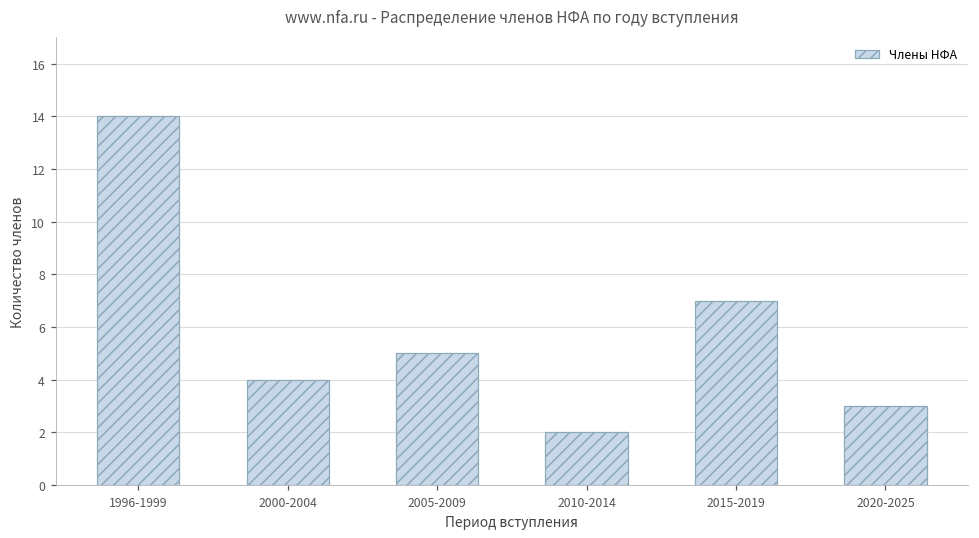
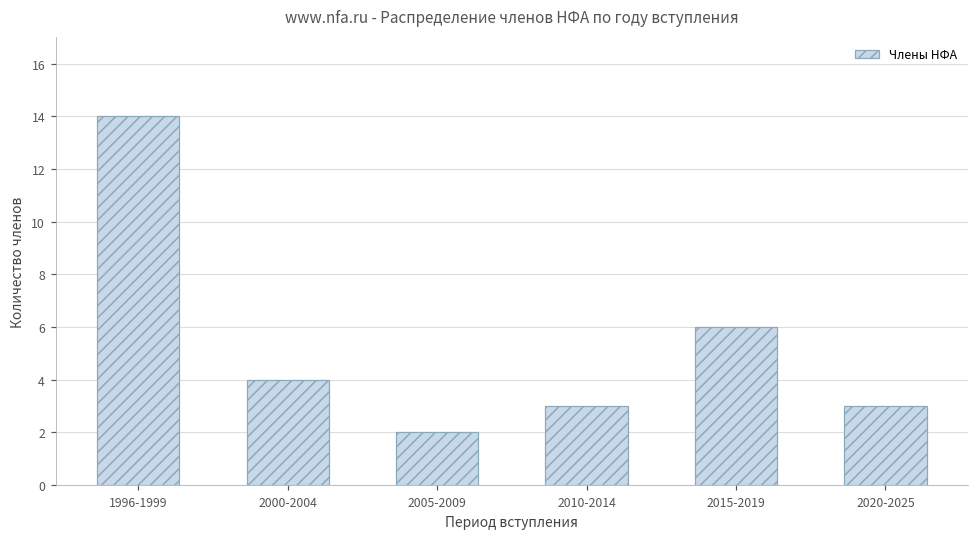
  {
    "1996-1999": 14,
    "2000-2004": 4,
-   "2005-2009": 5,
-   "2010-2014": 2,
-   "2015-2019": 7,
+   "2005-2009": 2,
+   "2010-2014": 3,
+   "2015-2019": 6,
    "2020-2025": 3
  }
